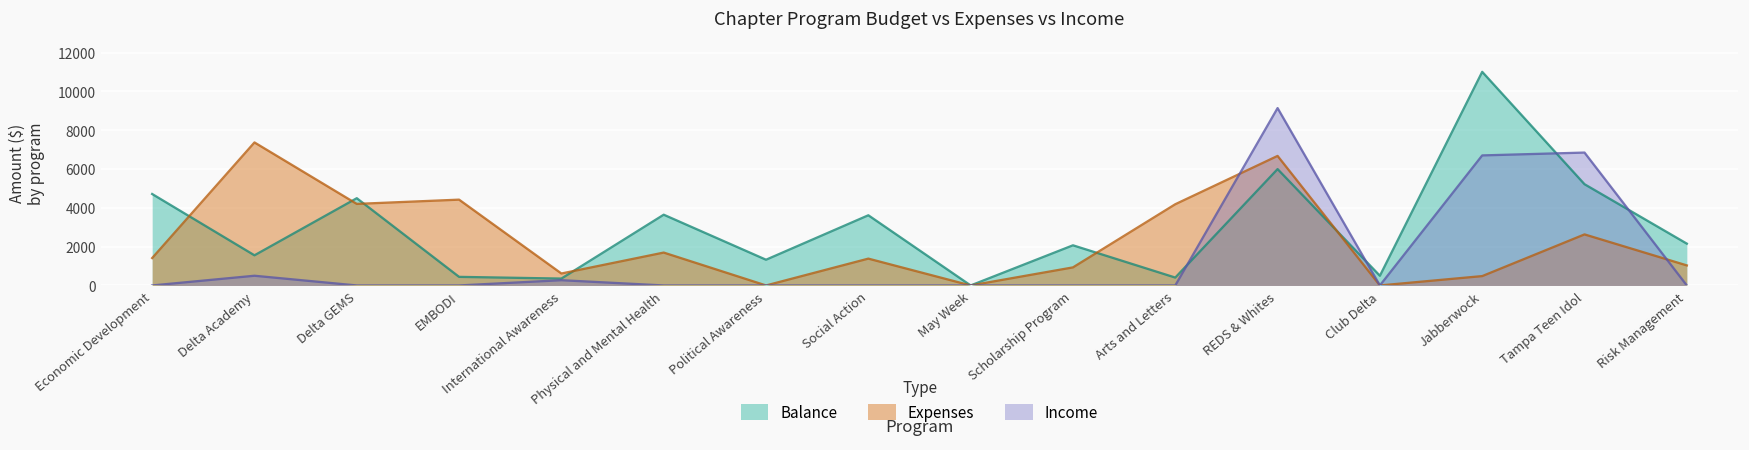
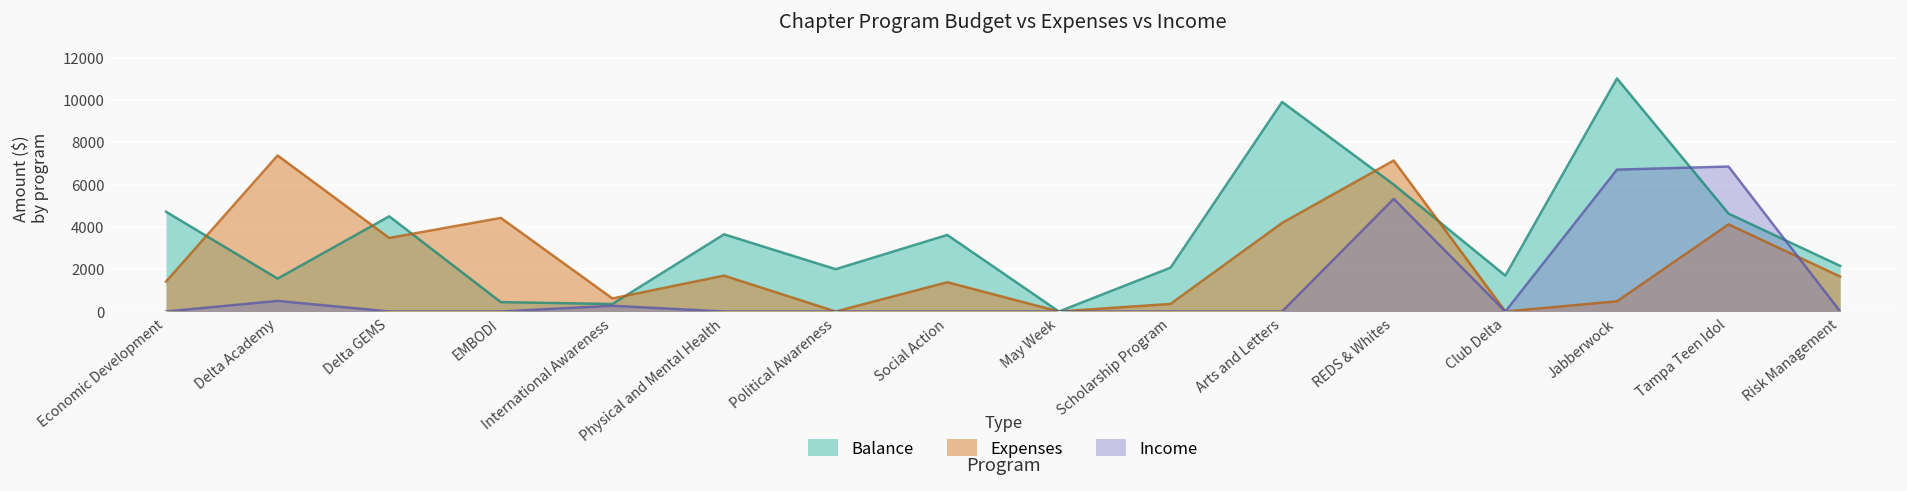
  {
    "Balance": {
      "Economic Development": 4700,
      "Delta Academy": 1600,
      "Delta GEMS": 4500,
      "EMBODI": 400,
      "Physical and Mental Health": 3600,
-     "Political Awareness": 1300,
+     "Political Awareness": 2000,
      "Social Action": 3600,
      "Scholarship Program": 2100,
-     "Arts and Letters": 400,
+     "Arts and Letters": 9900,
      "REDS & Whites": 6000,
-     "Club Delta": 500,
+     "Club Delta": 1700,
      "Jabberwock": 11000,
-     "Tampa Teen Idol": 5200,
+     "Tampa Teen Idol": 4600,
      "Risk Management": 2200
    },
    "Expenses": {
      "Economic Development": 1400,
      "Delta Academy": 7400,
-     "Delta GEMS": 4200,
+     "Delta GEMS": 3500,
      "EMBODI": 4400,
      "International Awareness": 600,
      "Physical and Mental Health": 1700,
      "Social Action": 1400,
-     "Scholarship Program": 900,
+     "Scholarship Program": 400,
      "Arts and Letters": 4200,
-     "REDS & Whites": 6700,
+     "REDS & Whites": 7100,
      "Jabberwock": 500,
-     "Tampa Teen Idol": 2600,
-     "Risk Management": 1000
+     "Tampa Teen Idol": 4100,
+     "Risk Management": 1700
    },
    "Income": {
      "Economic Development": 0,
      "Delta Academy": 500,
      "Delta GEMS": 0,
      "EMBODI": 0,
      "Physical and Mental Health": 0,
      "Social Action": 0,
      "Scholarship Program": 0,
      "Arts and Letters": 0,
-     "REDS & Whites": 9100,
+     "REDS & Whites": 5300,
      "Jabberwock": 6700,
      "Tampa Teen Idol": 6800,
      "Risk Management": 0
    }
  }
